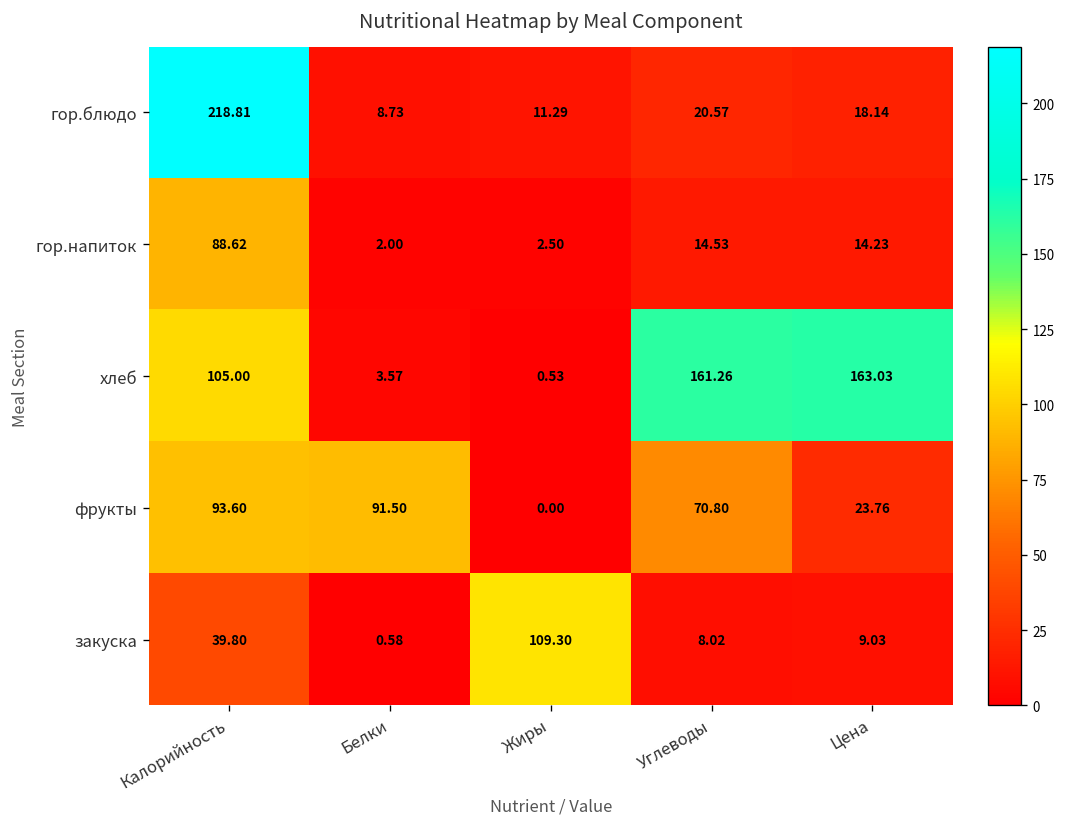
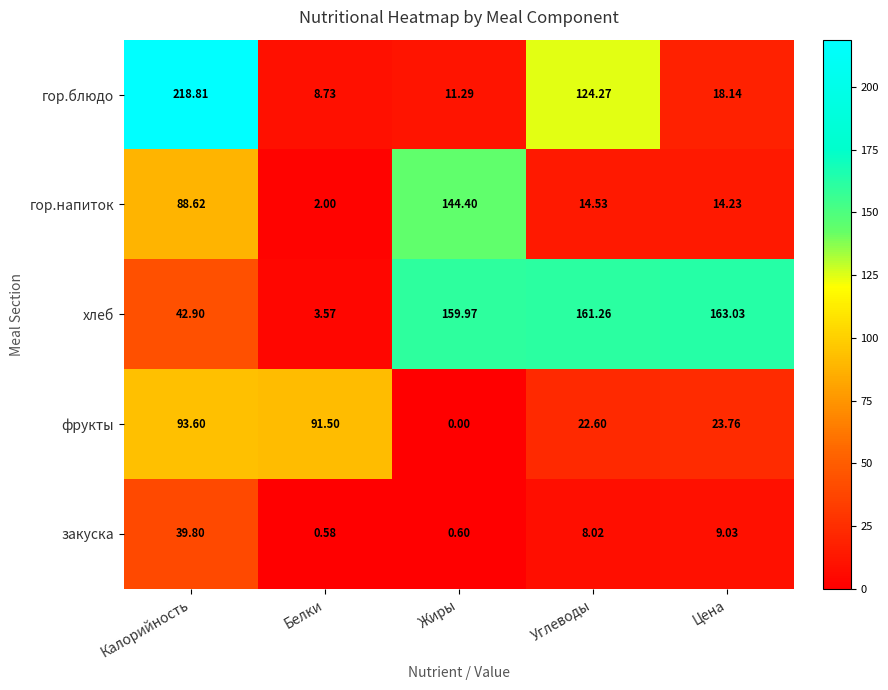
  {
    "гор.блюдо": {
      "Калорийность": 218.81,
      "Белки": 8.73,
      "Жиры": 11.29,
-     "Углеводы": 20.57,
+     "Углеводы": 124.27,
      "Цена": 18.14
    },
    "гор.напиток": {
      "Калорийность": 88.62,
      "Белки": 2.00,
-     "Жиры": 2.50,
+     "Жиры": 144.40,
      "Углеводы": 14.53,
      "Цена": 14.23
    },
    "хлеб": {
-     "Калорийность": 105.00,
+     "Калорийность": 42.90,
      "Белки": 3.57,
-     "Жиры": 0.53,
+     "Жиры": 159.97,
      "Углеводы": 161.26,
      "Цена": 163.03
    },
    "фрукты": {
      "Калорийность": 93.60,
      "Белки": 91.50,
      "Жиры": 0.00,
-     "Углеводы": 70.80,
+     "Углеводы": 22.60,
      "Цена": 23.76
    },
    "закуска": {
      "Калорийность": 39.80,
      "Белки": 0.58,
-     "Жиры": 109.30,
+     "Жиры": 0.60,
      "Углеводы": 8.02,
      "Цена": 9.03
    }
  }
